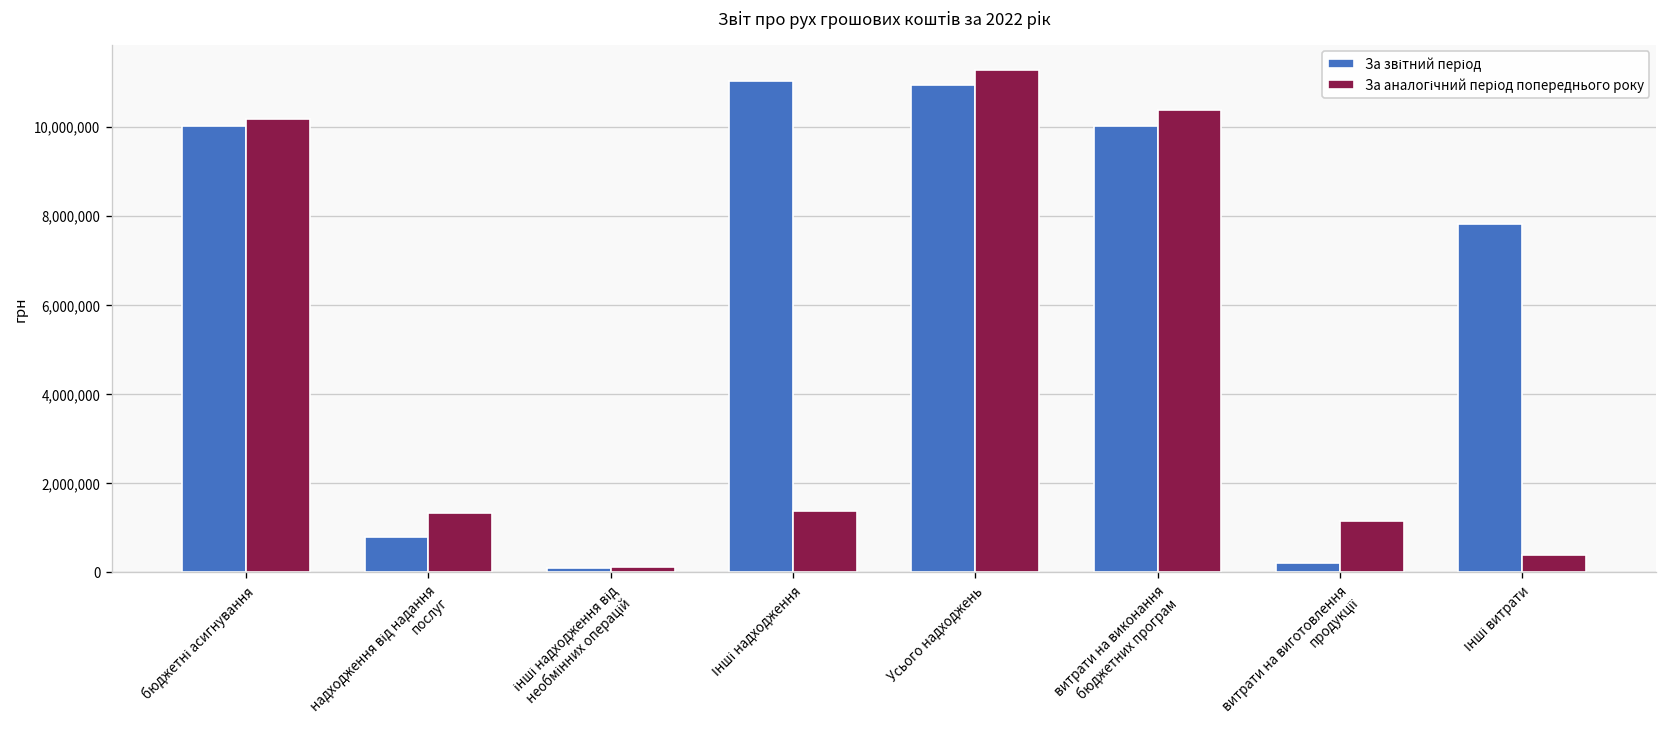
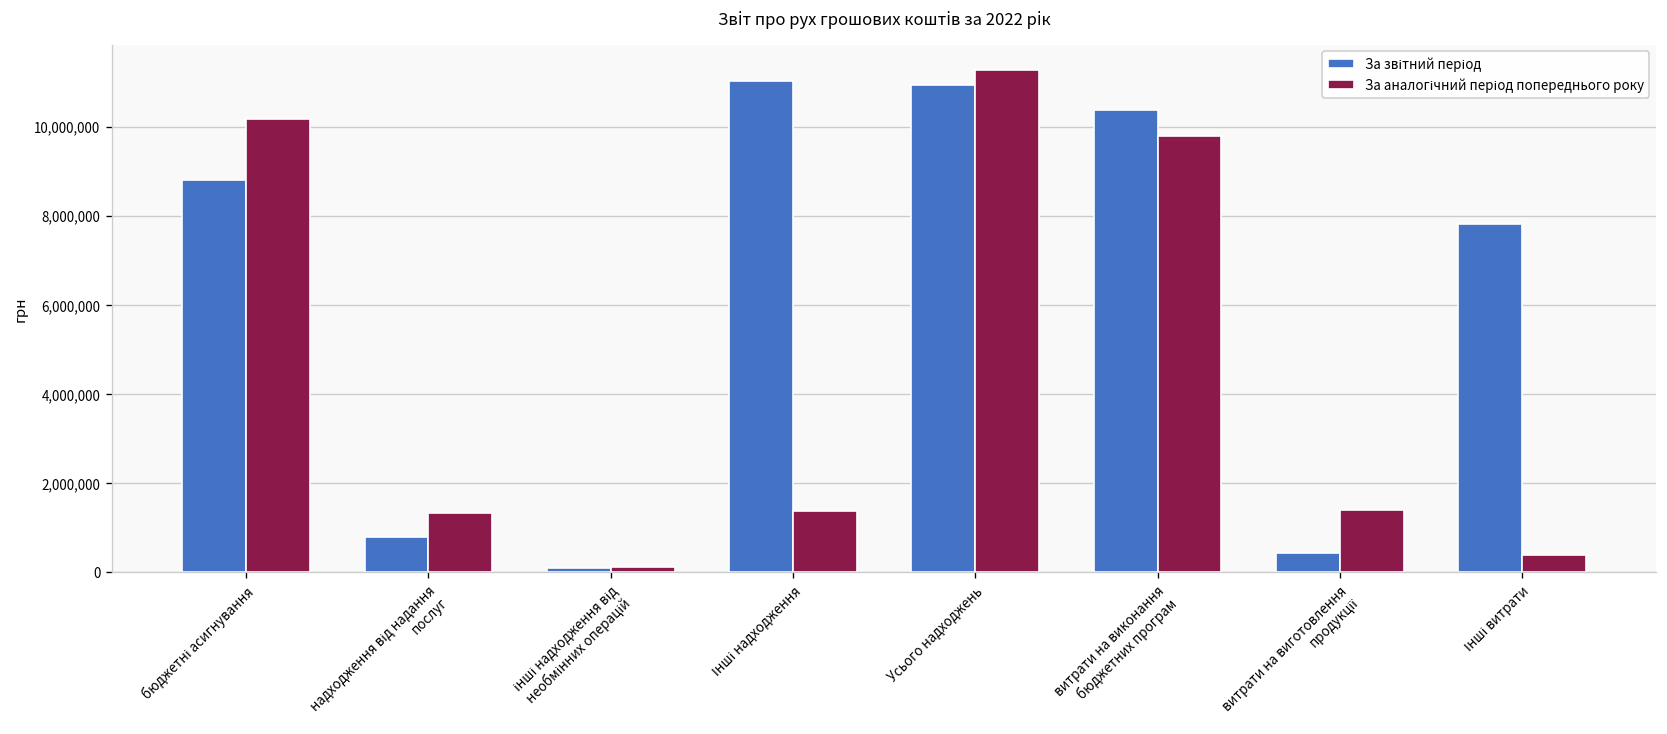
  {
    "За звітний період": {
-     "бюджетні асигнування": "10,000,000",
+     "бюджетні асигнування": "8,800,000",
      "надходження від надання послуг": "800,000",
      "інші надходження від необмінних операцій": "100,000",
      "Інші надходження": "11,000,000",
      "Усього надходжень": "10,900,000",
-     "витрати на виконання бюджетних програм": "10,000,000",
-     "витрати на виготовлення продукції": "200,000",
+     "витрати на виконання бюджетних програм": "10,400,000",
+     "витрати на виготовлення продукції": "400,000",
      "Інші витрати": "7,800,000"
    },
    "За аналогічний період попереднього року": {
      "бюджетні асигнування": "10,200,000",
      "надходження від надання послуг": "1,300,000",
      "інші надходження від необмінних операцій": "100,000",
      "Інші надходження": "1,400,000",
      "Усього надходжень": "11,300,000",
-     "витрати на виконання бюджетних програм": "10,400,000",
-     "витрати на виготовлення продукції": "1,200,000",
+     "витрати на виконання бюджетних програм": "9,800,000",
+     "витрати на виготовлення продукції": "1,400,000",
      "Інші витрати": "400,000"
    }
  }
